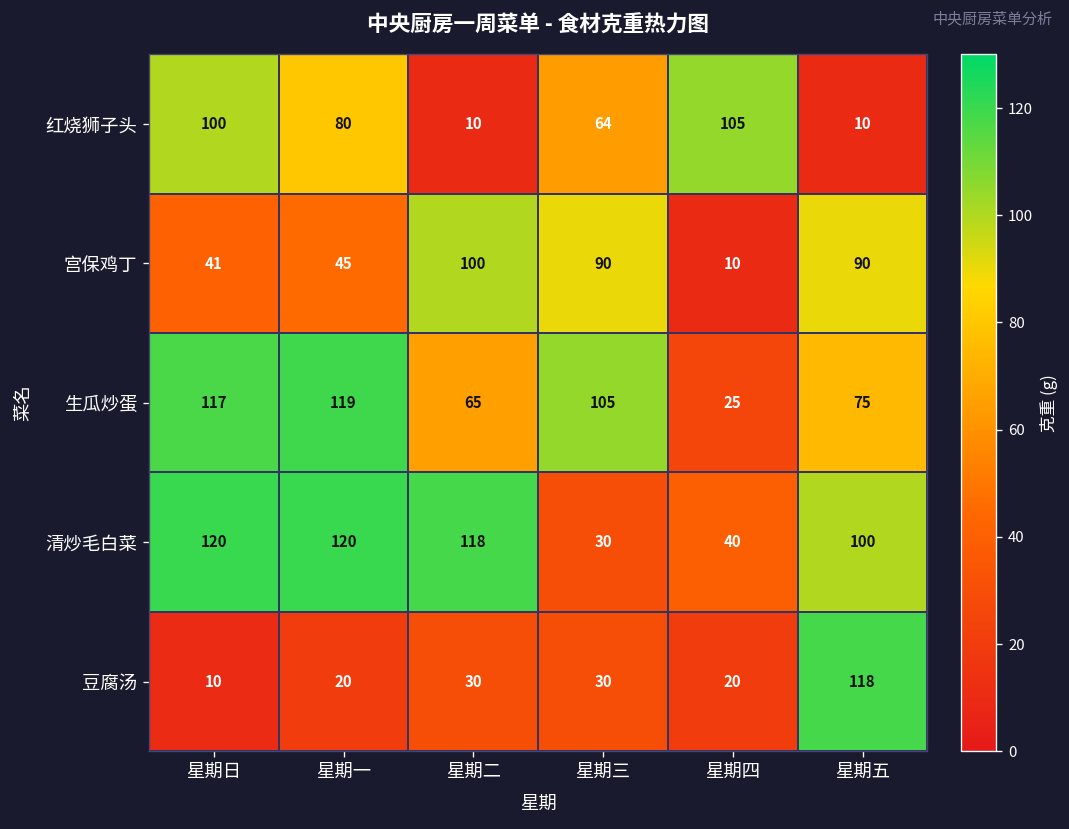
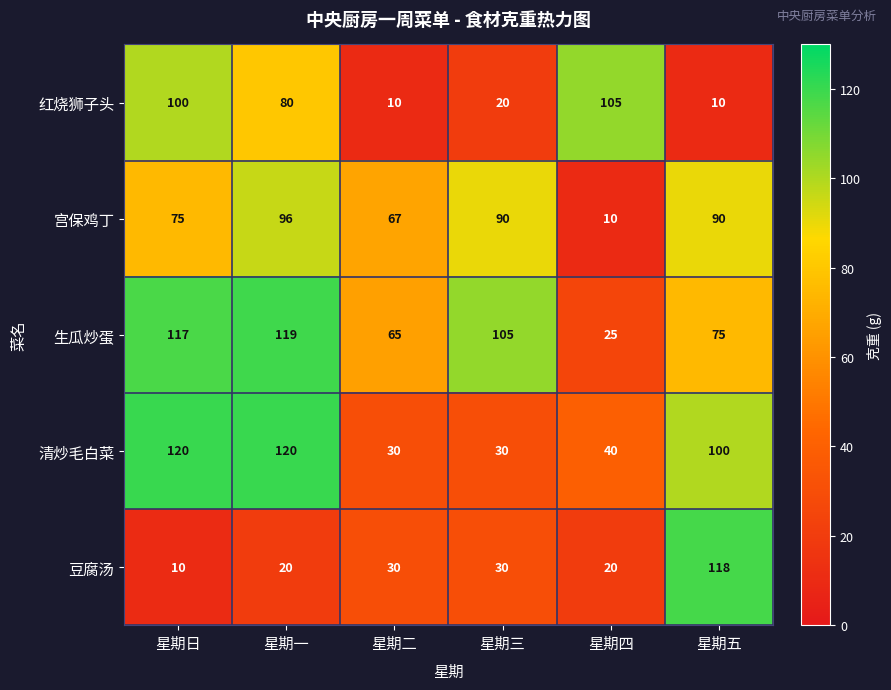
  {
    "红烧狮子头": {
      "星期日": 100,
      "星期一": 80,
      "星期二": 10,
-     "星期三": 64,
+     "星期三": 20,
      "星期四": 105,
      "星期五": 10
    },
    "宫保鸡丁": {
-     "星期日": 41,
-     "星期一": 45,
-     "星期二": 100,
+     "星期日": 75,
+     "星期一": 96,
+     "星期二": 67,
      "星期三": 90,
      "星期四": 10,
      "星期五": 90
    },
    "生瓜炒蛋": {
      "星期日": 117,
      "星期一": 119,
      "星期二": 65,
      "星期三": 105,
      "星期四": 25,
      "星期五": 75
    },
    "清炒毛白菜": {
      "星期日": 120,
      "星期一": 120,
-     "星期二": 118,
+     "星期二": 30,
      "星期三": 30,
      "星期四": 40,
      "星期五": 100
    },
    "豆腐汤": {
      "星期日": 10,
      "星期一": 20,
      "星期二": 30,
      "星期三": 30,
      "星期四": 20,
      "星期五": 118
    }
  }
